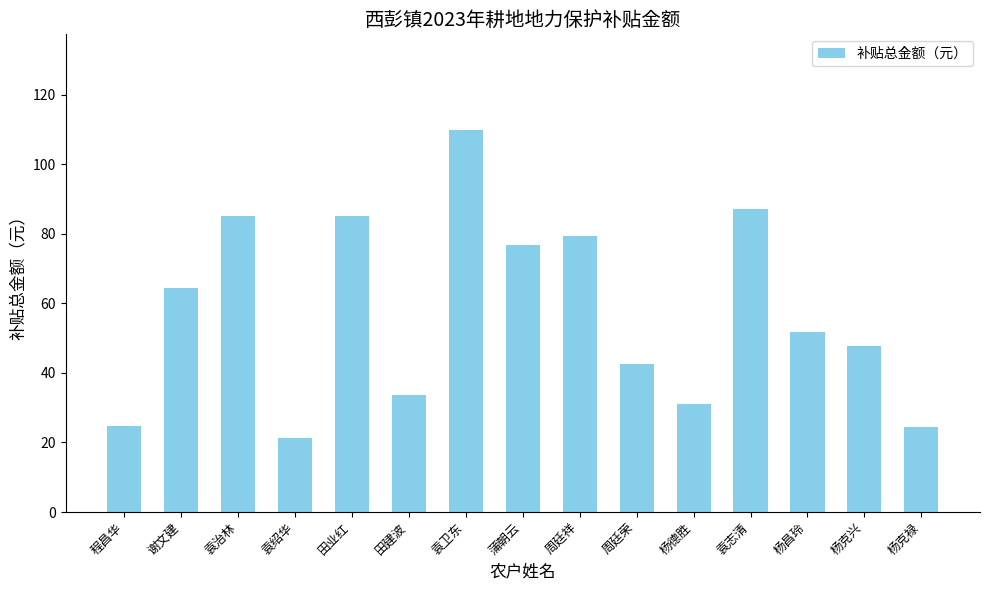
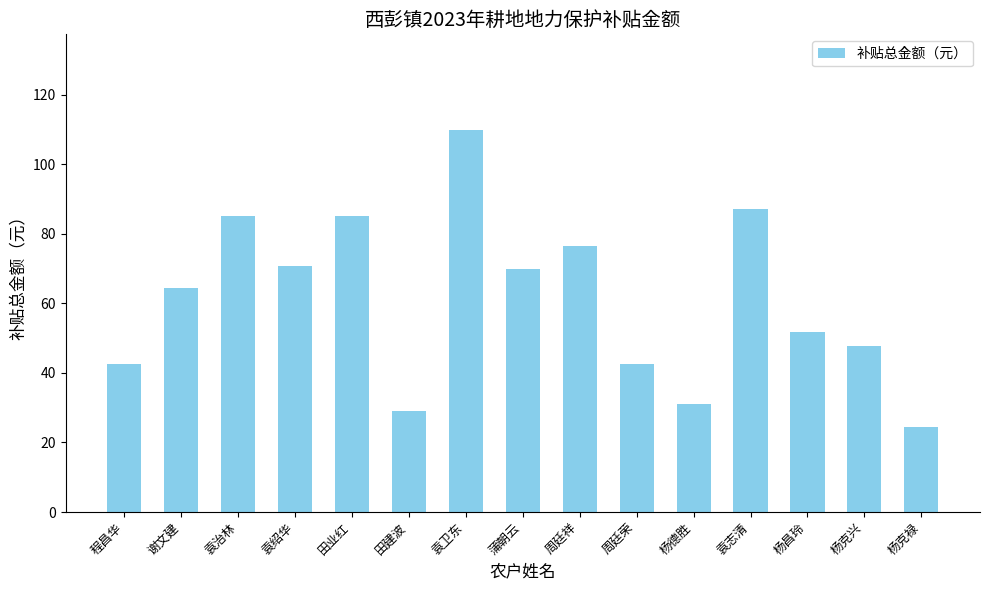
  {
-   "程昌华": 25,
+   "程昌华": 43,
    "谢文建": 65,
    "袁治林": 85,
-   "袁绍华": 21,
+   "袁绍华": 71,
    "田业红": 85,
-   "田建波": 34,
+   "田建波": 29,
    "袁卫东": 110,
-   "蒲朝云": 77,
-   "周廷祥": 79,
+   "蒲朝云": 70,
+   "周廷祥": 76,
    "周廷荣": 43,
    "杨德胜": 31,
    "袁志清": 87,
    "杨昌玲": 52,
    "杨克兴": 48,
    "杨克禄": 24
  }
